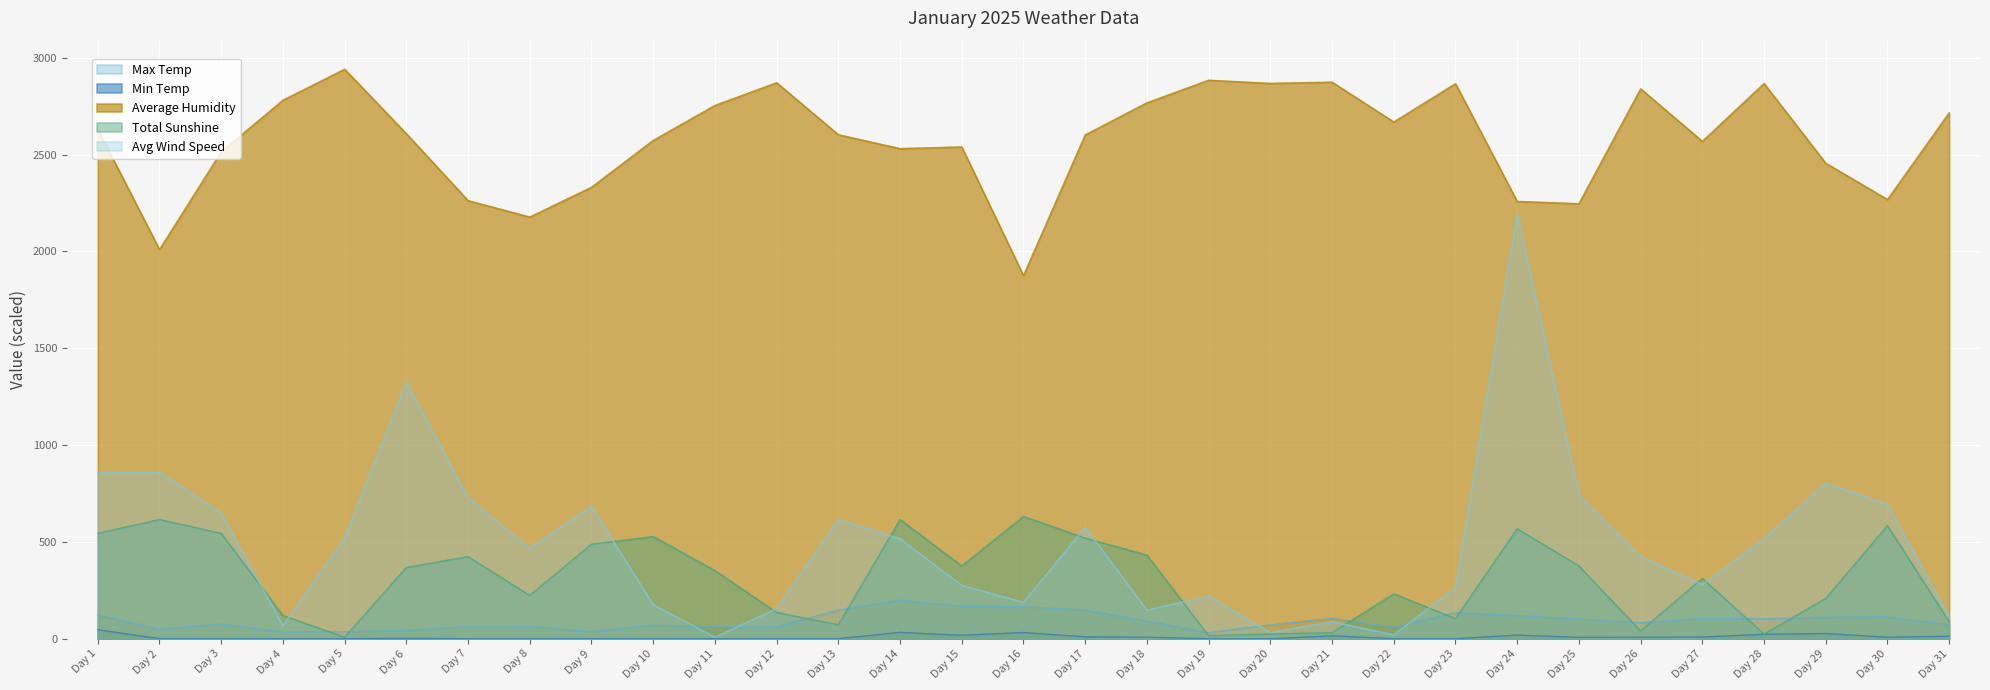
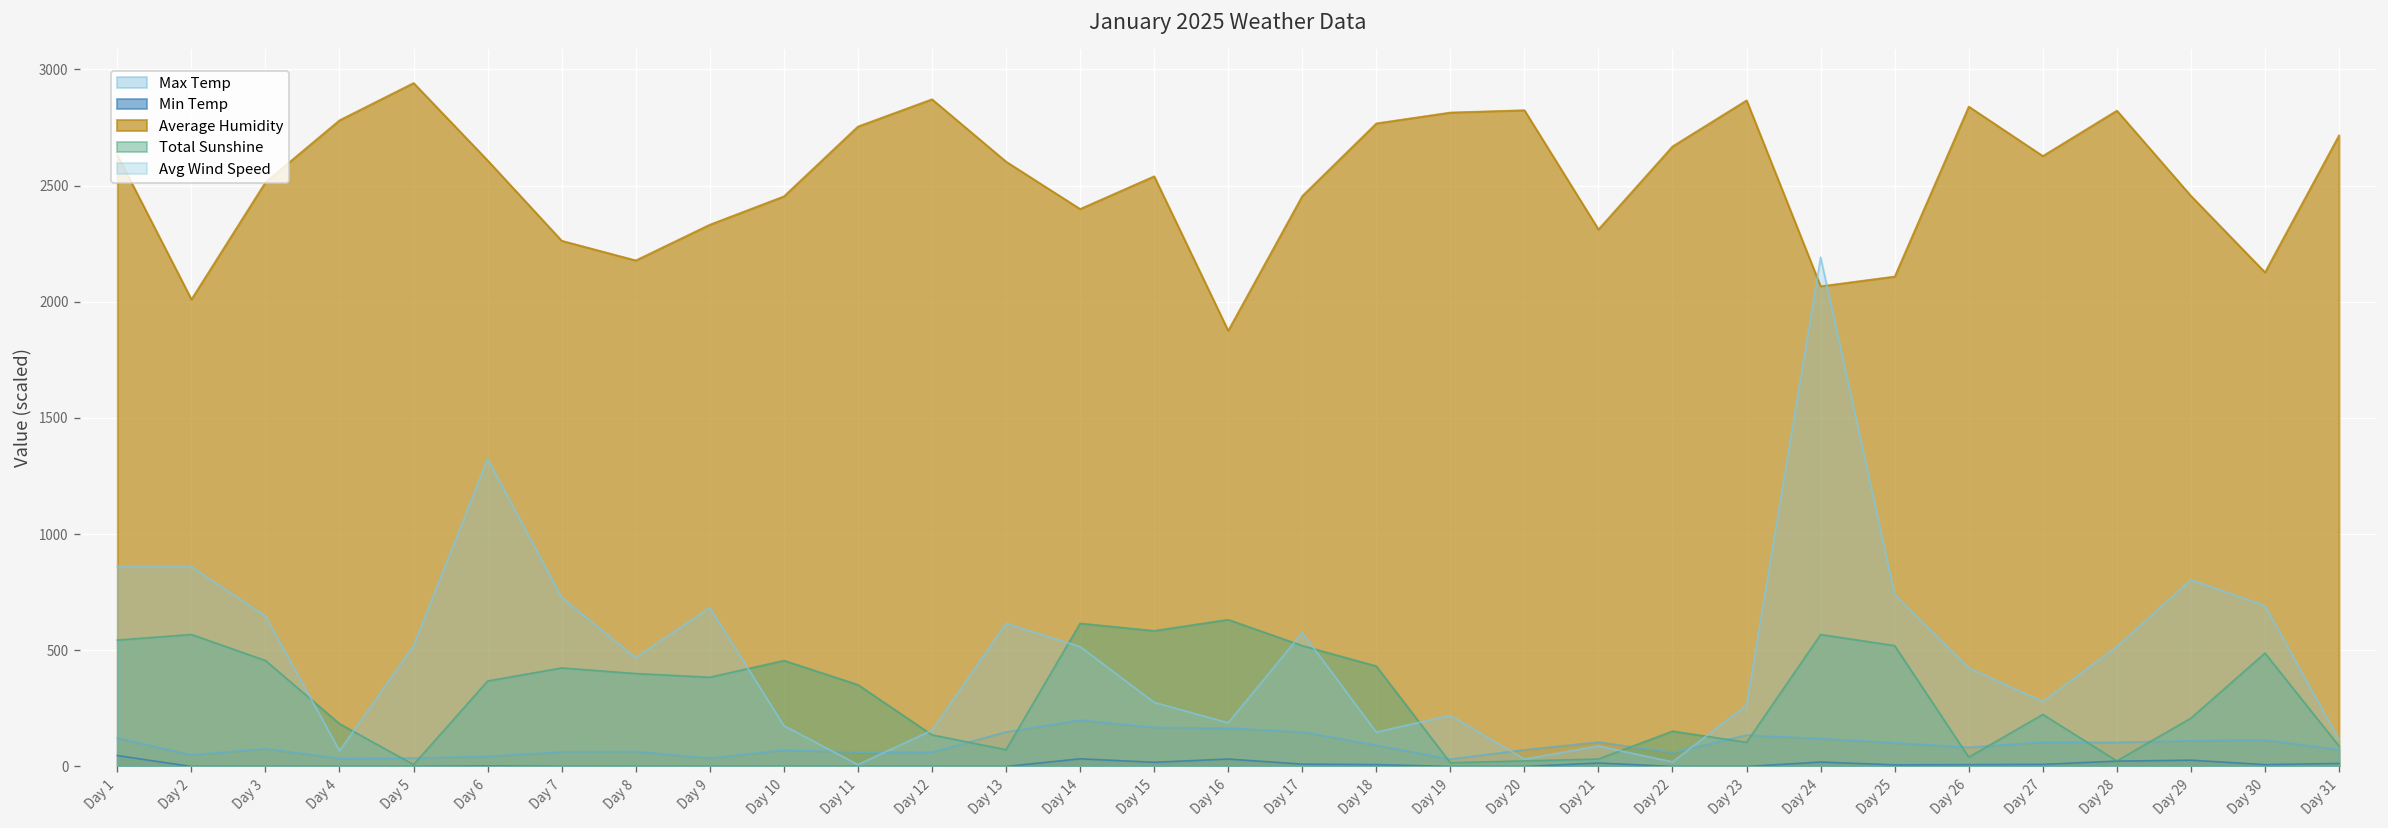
  {
    "Min Temp": {
      "Day 1": 50,
      "Day 2": 0,
      "Day 3": 0,
      "Day 4": 0,
      "Day 6": 0,
      "Day 7": 0,
      "Day 8": 0,
      "Day 9": 0,
      "Day 10": 0,
      "Day 12": 0,
      "Day 13": 0,
      "Day 14": 30,
      "Day 15": 20,
      "Day 16": 30,
      "Day 17": 10,
      "Day 18": 10,
      "Day 19": 0,
      "Day 20": 0,
      "Day 21": 20,
      "Day 22": 0,
      "Day 23": 0,
      "Day 24": 20,
      "Day 25": 10,
      "Day 26": 10,
      "Day 27": 10,
      "Day 29": 30,
      "Day 30": 10,
      "Day 31": 10
    },
    "Average Humidity": {
      "Day 2": 2010,
      "Day 4": 2780,
      "Day 5": 2940,
      "Day 6": 2610,
      "Day 7": 2260,
      "Day 8": 2180,
      "Day 9": 2330,
-     "Day 10": 2570,
+     "Day 10": 2450,
      "Day 11": 2750,
      "Day 12": 2870,
      "Day 13": 2600,
-     "Day 14": 2530,
+     "Day 14": 2400,
      "Day 15": 2540,
      "Day 16": 1880,
-     "Day 17": 2600,
+     "Day 17": 2460,
      "Day 18": 2770,
-     "Day 19": 2880,
-     "Day 20": 2870,
-     "Day 21": 2870,
+     "Day 19": 2810,
+     "Day 20": 2820,
+     "Day 21": 2310,
      "Day 22": 2670,
      "Day 23": 2870,
-     "Day 24": 2260,
-     "Day 25": 2250,
+     "Day 24": 2070,
+     "Day 25": 2110,
      "Day 26": 2840,
-     "Day 27": 2570,
-     "Day 28": 2870,
+     "Day 27": 2630,
+     "Day 28": 2820,
      "Day 29": 2460,
-     "Day 30": 2270,
+     "Day 30": 2130,
      "Day 31": 2720
    },
    "Total Sunshine": {
      "Day 1": 540,
-     "Day 2": 620,
-     "Day 3": 540,
-     "Day 4": 120,
+     "Day 2": 570,
+     "Day 3": 460,
+     "Day 4": 180,
      "Day 6": 370,
      "Day 7": 420,
-     "Day 8": 220,
-     "Day 9": 490,
-     "Day 10": 530,
+     "Day 8": 400,
+     "Day 9": 380,
+     "Day 10": 460,
      "Day 11": 350,
      "Day 12": 140,
      "Day 13": 70,
      "Day 14": 620,
-     "Day 15": 380,
+     "Day 15": 580,
      "Day 16": 630,
      "Day 17": 520,
      "Day 18": 430,
      "Day 19": 20,
      "Day 21": 30,
-     "Day 22": 230,
+     "Day 22": 150,
      "Day 23": 100,
      "Day 24": 570,
-     "Day 25": 380,
+     "Day 25": 520,
      "Day 26": 40,
-     "Day 27": 310,
+     "Day 27": 220,
      "Day 29": 210,
-     "Day 30": 580,
+     "Day 30": 490,
      "Day 31": 90
    }
  }
